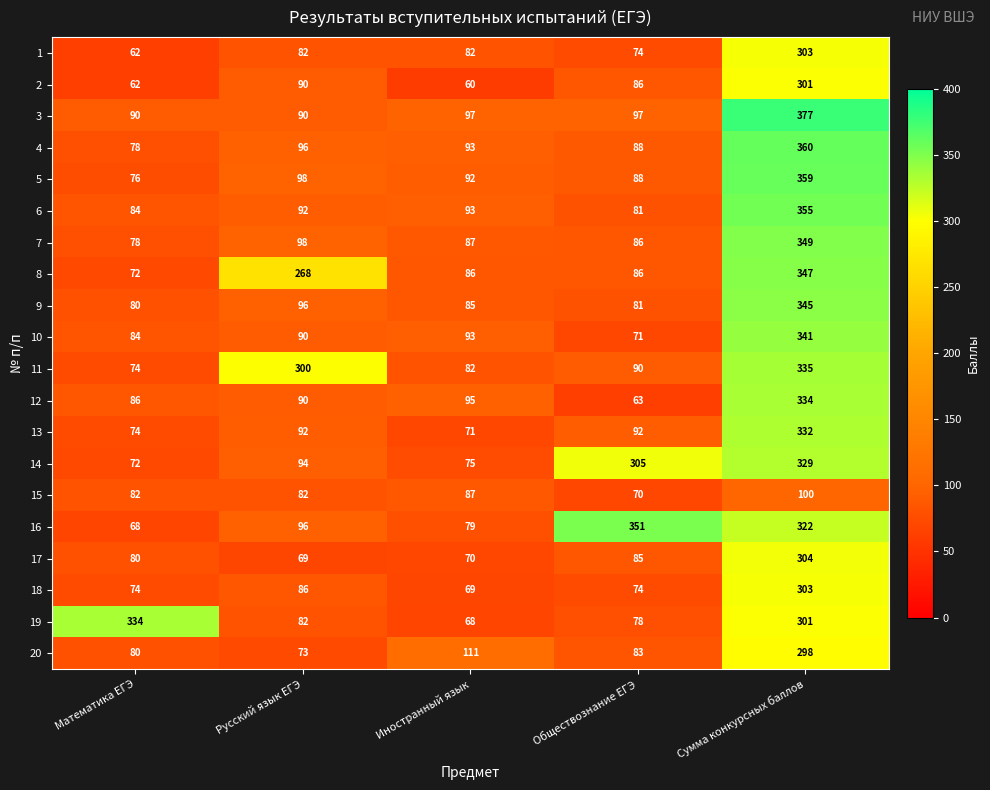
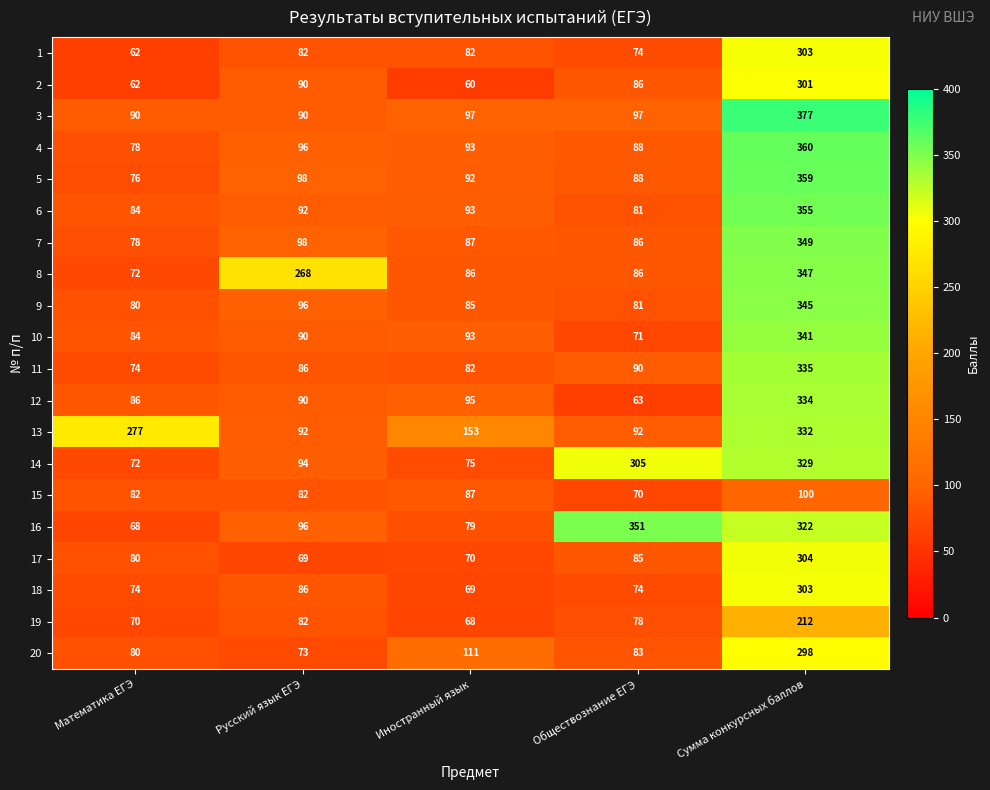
  {
    "1": {
      "Математика ЕГЭ": 62,
      "Русский язык ЕГЭ": 82,
      "Иностранный язык": 82,
      "Обществознание ЕГЭ": 74,
      "Сумма конкурсных баллов": 303
    },
    "2": {
      "Математика ЕГЭ": 62,
      "Русский язык ЕГЭ": 90,
      "Иностранный язык": 60,
      "Обществознание ЕГЭ": 86,
      "Сумма конкурсных баллов": 301
    },
    "3": {
      "Математика ЕГЭ": 90,
      "Русский язык ЕГЭ": 90,
      "Иностранный язык": 97,
      "Обществознание ЕГЭ": 97,
      "Сумма конкурсных баллов": 377
    },
    "4": {
      "Математика ЕГЭ": 78,
      "Русский язык ЕГЭ": 96,
      "Иностранный язык": 93,
      "Обществознание ЕГЭ": 88,
      "Сумма конкурсных баллов": 360
    },
    "5": {
      "Математика ЕГЭ": 76,
      "Русский язык ЕГЭ": 98,
      "Иностранный язык": 92,
      "Обществознание ЕГЭ": 88,
      "Сумма конкурсных баллов": 359
    },
    "6": {
      "Математика ЕГЭ": 84,
      "Русский язык ЕГЭ": 92,
      "Иностранный язык": 93,
      "Обществознание ЕГЭ": 81,
      "Сумма конкурсных баллов": 355
    },
    "7": {
      "Математика ЕГЭ": 78,
      "Русский язык ЕГЭ": 98,
      "Иностранный язык": 87,
      "Обществознание ЕГЭ": 86,
      "Сумма конкурсных баллов": 349
    },
    "8": {
      "Математика ЕГЭ": 72,
      "Русский язык ЕГЭ": 268,
      "Иностранный язык": 86,
      "Обществознание ЕГЭ": 86,
      "Сумма конкурсных баллов": 347
    },
    "9": {
      "Математика ЕГЭ": 80,
      "Русский язык ЕГЭ": 96,
      "Иностранный язык": 85,
      "Обществознание ЕГЭ": 81,
      "Сумма конкурсных баллов": 345
    },
    "10": {
      "Математика ЕГЭ": 84,
      "Русский язык ЕГЭ": 90,
      "Иностранный язык": 93,
      "Обществознание ЕГЭ": 71,
      "Сумма конкурсных баллов": 341
    },
    "11": {
      "Математика ЕГЭ": 74,
-     "Русский язык ЕГЭ": 300,
+     "Русский язык ЕГЭ": 86,
      "Иностранный язык": 82,
      "Обществознание ЕГЭ": 90,
      "Сумма конкурсных баллов": 335
    },
    "12": {
      "Математика ЕГЭ": 86,
      "Русский язык ЕГЭ": 90,
      "Иностранный язык": 95,
      "Обществознание ЕГЭ": 63,
      "Сумма конкурсных баллов": 334
    },
    "13": {
-     "Математика ЕГЭ": 74,
+     "Математика ЕГЭ": 277,
      "Русский язык ЕГЭ": 92,
-     "Иностранный язык": 71,
+     "Иностранный язык": 153,
      "Обществознание ЕГЭ": 92,
      "Сумма конкурсных баллов": 332
    },
    "14": {
      "Математика ЕГЭ": 72,
      "Русский язык ЕГЭ": 94,
      "Иностранный язык": 75,
      "Обществознание ЕГЭ": 305,
      "Сумма конкурсных баллов": 329
    },
    "15": {
      "Математика ЕГЭ": 82,
      "Русский язык ЕГЭ": 82,
      "Иностранный язык": 87,
      "Обществознание ЕГЭ": 70,
      "Сумма конкурсных баллов": 100
    },
    "16": {
      "Математика ЕГЭ": 68,
      "Русский язык ЕГЭ": 96,
      "Иностранный язык": 79,
      "Обществознание ЕГЭ": 351,
      "Сумма конкурсных баллов": 322
    },
    "17": {
      "Математика ЕГЭ": 80,
      "Русский язык ЕГЭ": 69,
      "Иностранный язык": 70,
      "Обществознание ЕГЭ": 85,
      "Сумма конкурсных баллов": 304
    },
    "18": {
      "Математика ЕГЭ": 74,
      "Русский язык ЕГЭ": 86,
      "Иностранный язык": 69,
      "Обществознание ЕГЭ": 74,
      "Сумма конкурсных баллов": 303
    },
    "19": {
-     "Математика ЕГЭ": 334,
+     "Математика ЕГЭ": 70,
      "Русский язык ЕГЭ": 82,
      "Иностранный язык": 68,
      "Обществознание ЕГЭ": 78,
-     "Сумма конкурсных баллов": 301
+     "Сумма конкурсных баллов": 212
    },
    "20": {
      "Математика ЕГЭ": 80,
      "Русский язык ЕГЭ": 73,
      "Иностранный язык": 111,
      "Обществознание ЕГЭ": 83,
      "Сумма конкурсных баллов": 298
    }
  }
